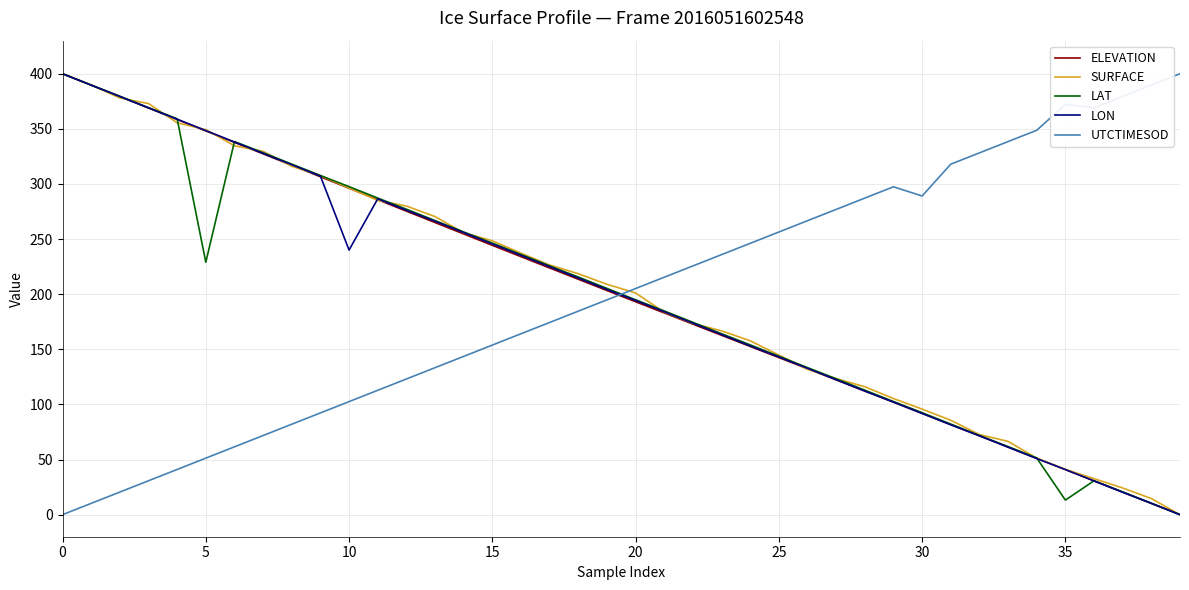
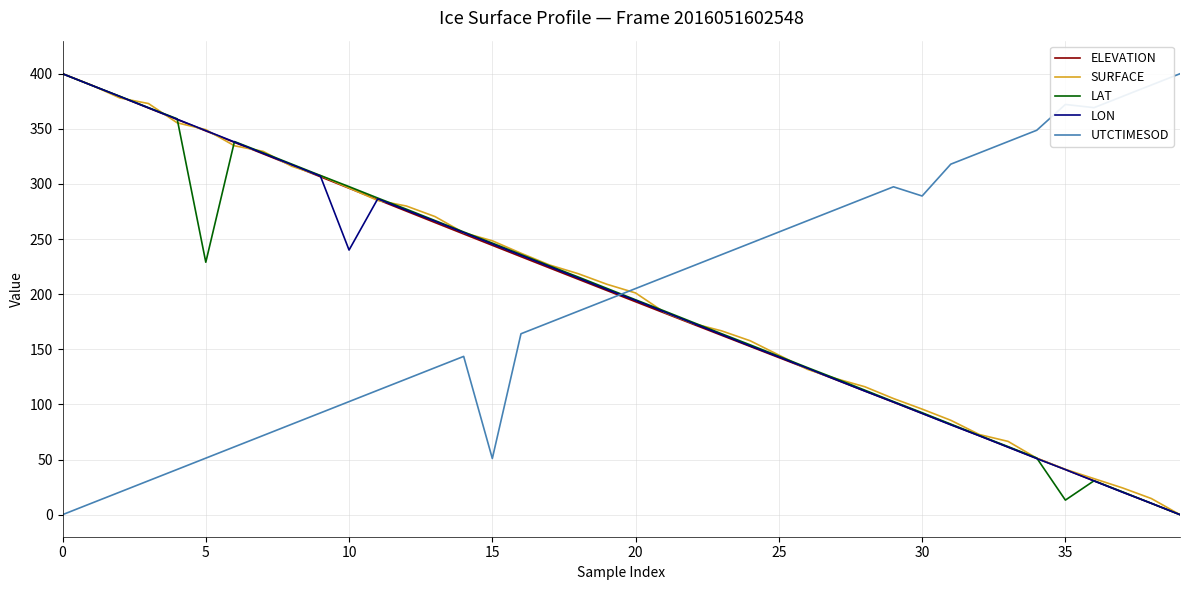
  {
    "SURFACE": {
      "20": 201,
      "30": 96
    },
    "LAT": {
      "5": 229,
      "35": 13
    },
    "LON": {
      "10": 240
    },
    "UTCTIMESOD": {
      "0": 0,
      "5": 51,
      "10": 103,
-     "15": 154,
+     "15": 51,
      "20": 205,
      "25": 256,
      "30": 289
    }
  }
